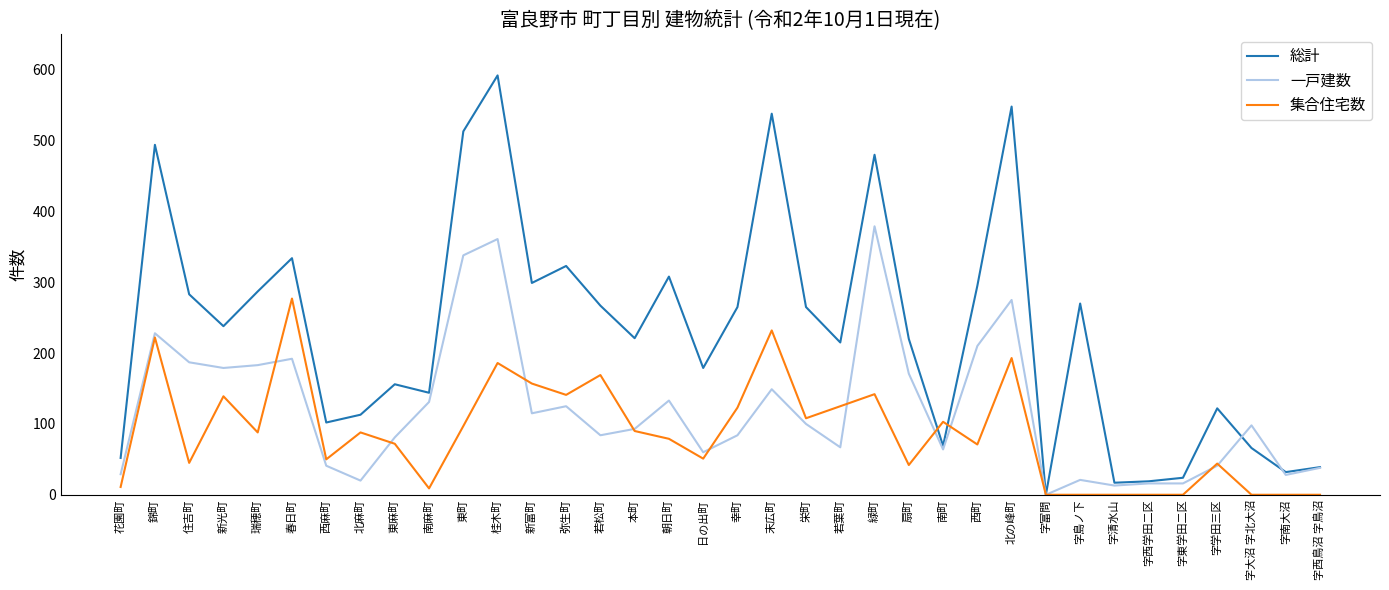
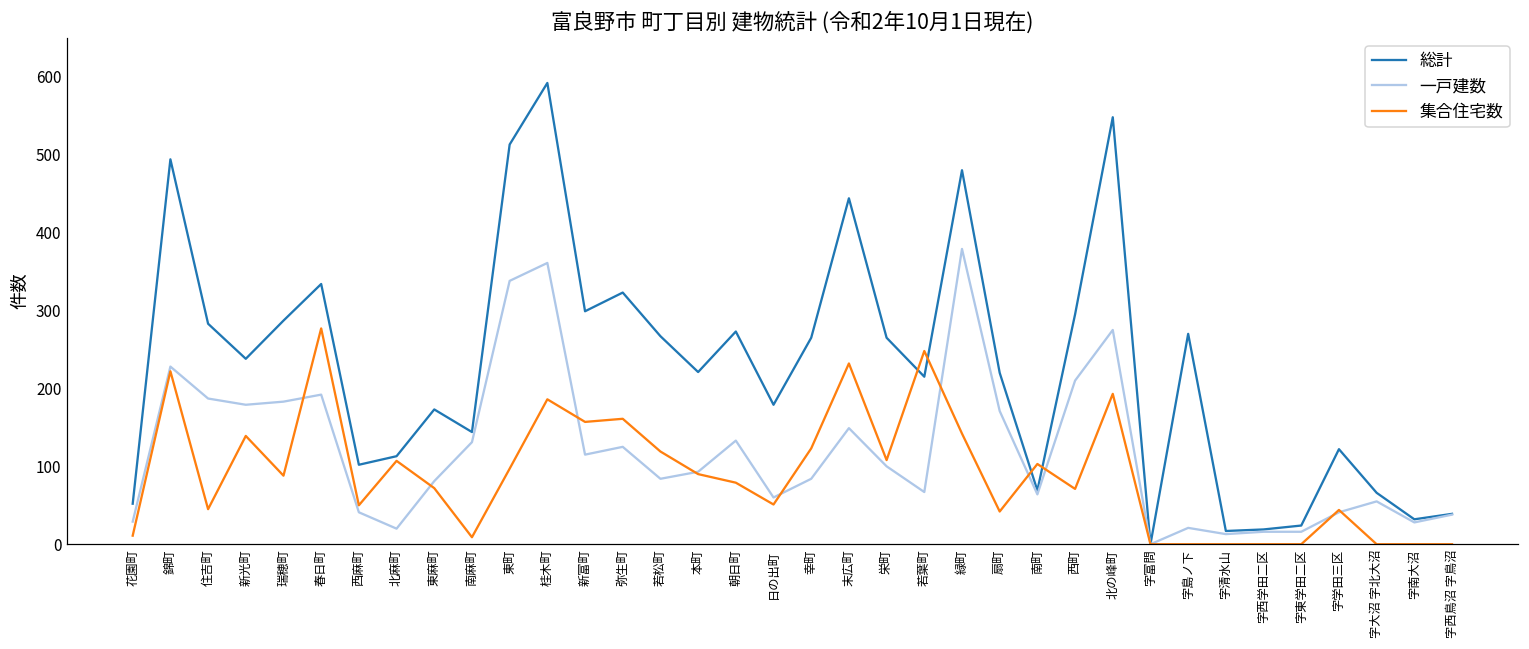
  {
    "総計": {
      "花園町": 50,
      "錦町": 490,
      "住吉町": 280,
      "新光町": 240,
      "瑞穂町": 290,
      "春日町": 330,
      "西麻町": 100,
      "北麻町": 110,
-     "東麻町": 160,
+     "東麻町": 170,
      "南麻町": 140,
      "東町": 510,
      "桂木町": 590,
      "新富町": 300,
      "弥生町": 320,
      "若松町": 270,
      "本町": 220,
-     "朝日町": 310,
+     "朝日町": 270,
      "日の出町": 180,
      "幸町": 270,
-     "末広町": 540,
+     "末広町": 440,
      "栄町": 270,
      "若葉町": 220,
      "緑町": 480,
      "扇町": 220,
      "南町": 70,
      "西町": 300,
      "北の峰町": 550,
      "字島ノ下": 270,
      "字清水山": 20,
      "字東学田二区": 20,
      "字学田三区": 120,
      "字大沼 字北大沼": 70,
      "字南大沼": 30
    },
    "一戸建数": {
      "花園町": 30,
      "錦町": 230,
      "住吉町": 190,
      "新光町": 180,
      "瑞穂町": 180,
      "春日町": 190,
      "西麻町": 40,
      "北麻町": 20,
      "東麻町": 80,
      "南麻町": 130,
      "東町": 340,
      "桂木町": 360,
      "新富町": 120,
      "弥生町": 130,
      "若松町": 80,
      "朝日町": 130,
      "日の出町": 60,
      "幸町": 80,
      "末広町": 150,
      "栄町": 100,
      "若葉町": 70,
      "緑町": 380,
      "扇町": 170,
      "南町": 60,
      "西町": 210,
      "北の峰町": 280,
      "字島ノ下": 20,
      "字清水山": 10,
      "字東学田二区": 20,
-     "字大沼 字北大沼": 100,
+     "字大沼 字北大沼": 60,
      "字南大沼": 30
    },
    "集合住宅数": {
      "花園町": 10,
      "錦町": 220,
      "住吉町": 50,
      "新光町": 140,
      "瑞穂町": 90,
      "春日町": 280,
      "西麻町": 50,
-     "北麻町": 90,
+     "北麻町": 110,
      "東麻町": 70,
      "南麻町": 10,
      "東町": 100,
      "桂木町": 190,
      "新富町": 160,
-     "弥生町": 140,
-     "若松町": 170,
+     "弥生町": 160,
+     "若松町": 120,
      "朝日町": 80,
      "日の出町": 50,
      "幸町": 120,
      "末広町": 230,
      "栄町": 110,
-     "若葉町": 130,
+     "若葉町": 250,
      "緑町": 140,
      "扇町": 40,
      "南町": 100,
      "西町": 70,
      "北の峰町": 190,
      "字島ノ下": 0,
      "字清水山": 0,
      "字西学田二区": 0,
      "字東学田二区": 0,
      "字大沼 字北大沼": 0,
      "字南大沼": 0,
      "字西鳥沼 字鳥沼": 0
    }
  }
